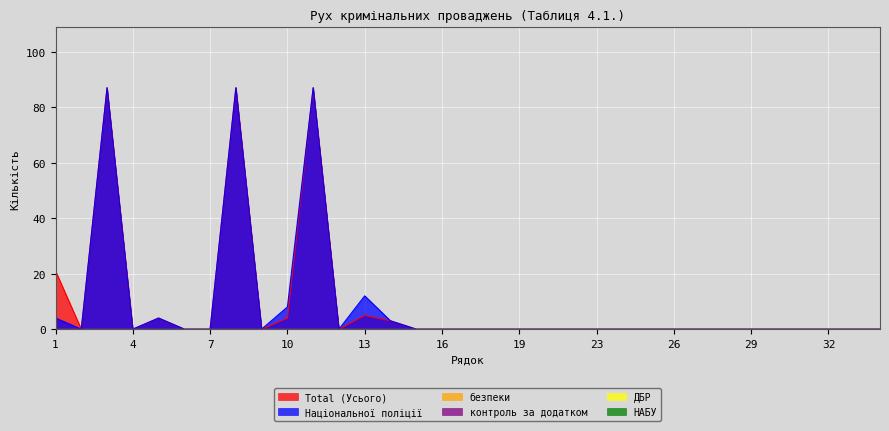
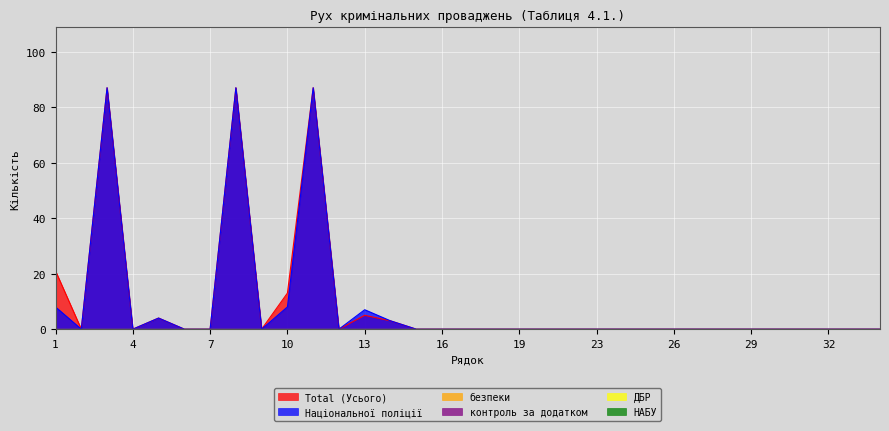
  {
    "Total (Усього)": {
      "1": 21,
-     "10": 4,
+     "10": 13,
      "13": 5
    },
    "Національної поліції": {
-     "1": 4,
+     "1": 8,
      "10": 8,
-     "13": 12
+     "13": 7
    },
    "НАБУ": {
      "1": 0,
      "10": 0,
      "13": 0
    }
  }
